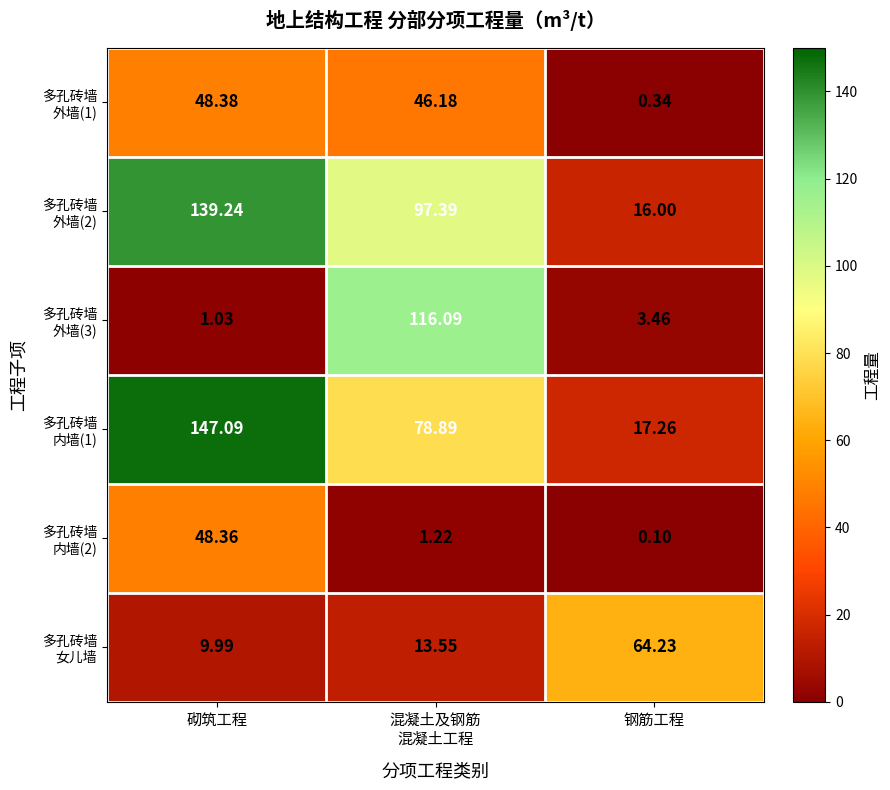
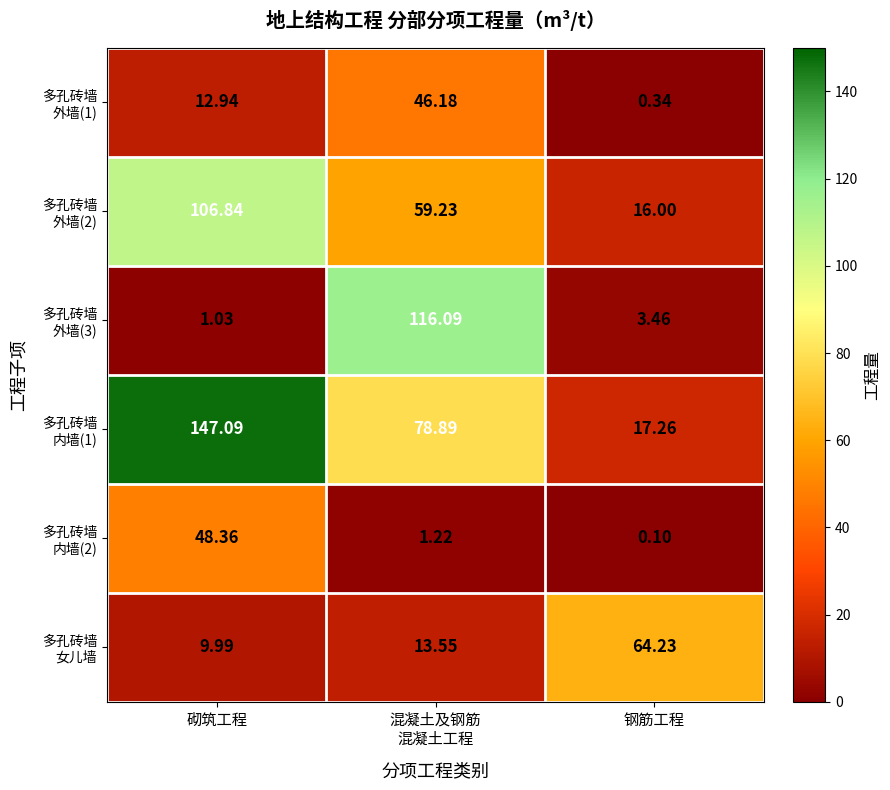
  {
    "多孔砖墙 外墙(1)": {
-     "砌筑工程": 48.38,
+     "砌筑工程": 12.94,
      "混凝土及钢筋 混凝土工程": 46.18,
      "钢筋工程": 0.34
    },
    "多孔砖墙 外墙(2)": {
-     "砌筑工程": 139.24,
-     "混凝土及钢筋 混凝土工程": 97.39,
+     "砌筑工程": 106.84,
+     "混凝土及钢筋 混凝土工程": 59.23,
      "钢筋工程": 16.00
    },
    "多孔砖墙 外墙(3)": {
      "砌筑工程": 1.03,
      "混凝土及钢筋 混凝土工程": 116.09,
      "钢筋工程": 3.46
    },
    "多孔砖墙 内墙(1)": {
      "砌筑工程": 147.09,
      "混凝土及钢筋 混凝土工程": 78.89,
      "钢筋工程": 17.26
    },
    "多孔砖墙 内墙(2)": {
      "砌筑工程": 48.36,
      "混凝土及钢筋 混凝土工程": 1.22,
      "钢筋工程": 0.10
    },
    "多孔砖墙 女儿墙": {
      "砌筑工程": 9.99,
      "混凝土及钢筋 混凝土工程": 13.55,
      "钢筋工程": 64.23
    }
  }
